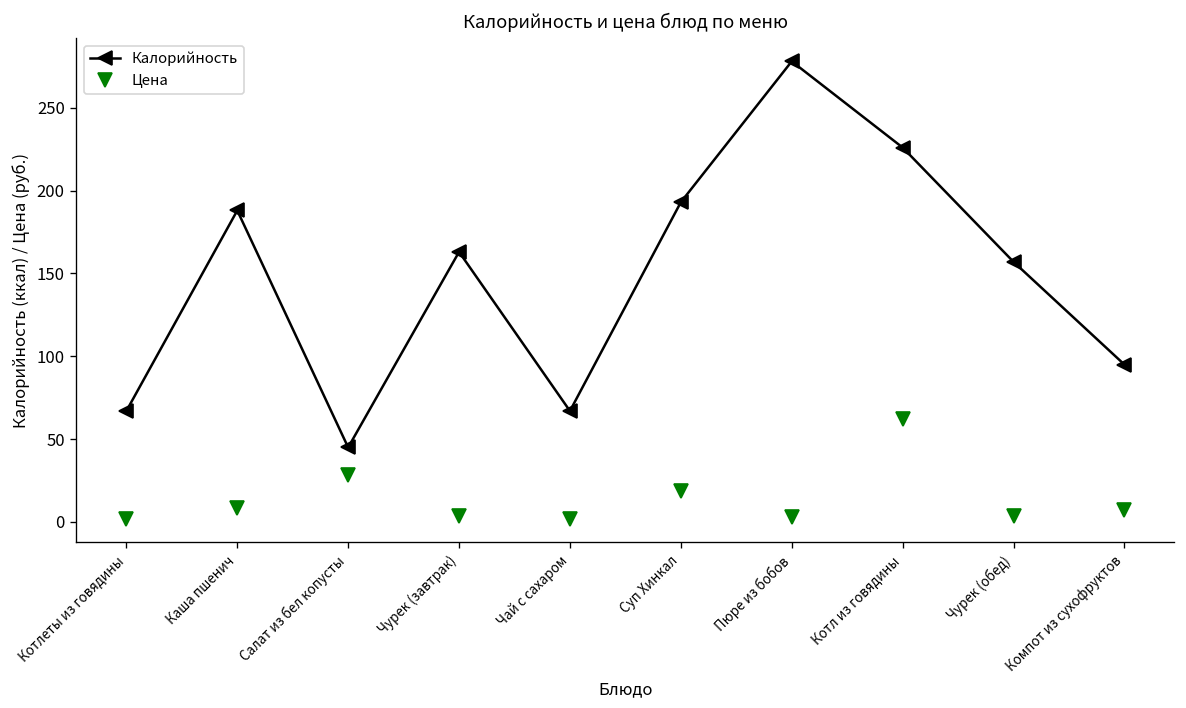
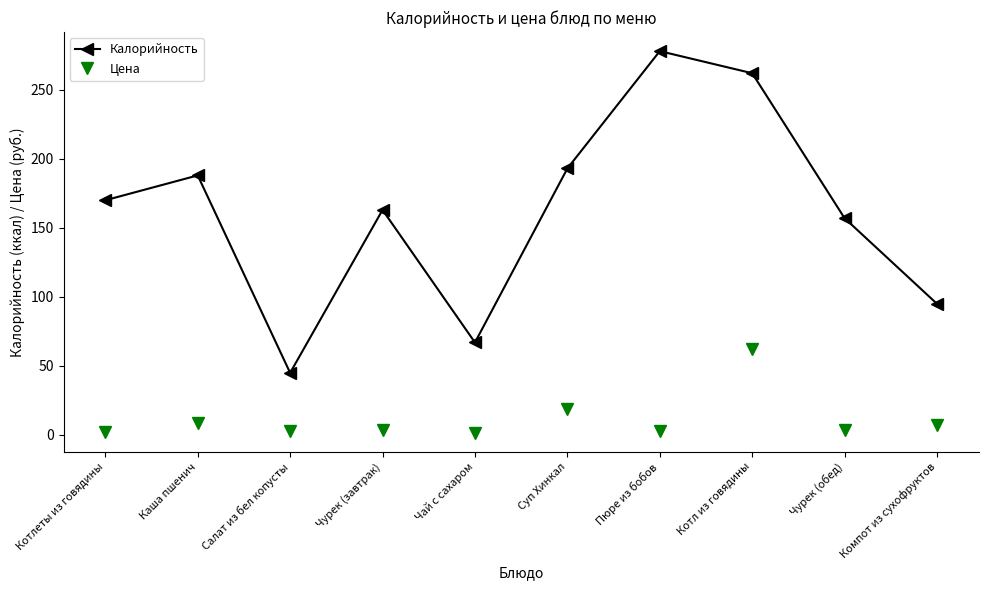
  {
    "Калорийность": {
-     "Котлеты из говядины": 67,
+     "Котлеты из говядины": 170,
      "Каша пшенич": 188,
      "Салат из бел копусты": 45,
      "Чурек (завтрак)": 163,
      "Чай с сахаром": 67,
      "Суп Хинкал": 193,
      "Пюре из бобов": 278,
-     "Котл из говядины": 226,
+     "Котл из говядины": 262,
      "Чурек (обед)": 157,
      "Компот из сухофруктов": 95
    },
    "Цена": {
      "Котлеты из говядины": 2,
      "Каша пшенич": 9,
-     "Салат из бел копусты": 29,
+     "Салат из бел копусты": 3,
      "Чурек (завтрак)": 3,
      "Чай с сахаром": 2,
      "Суп Хинкал": 19,
      "Пюре из бобов": 3,
      "Котл из говядины": 62,
      "Чурек (обед)": 3,
      "Компот из сухофруктов": 7
    }
  }
